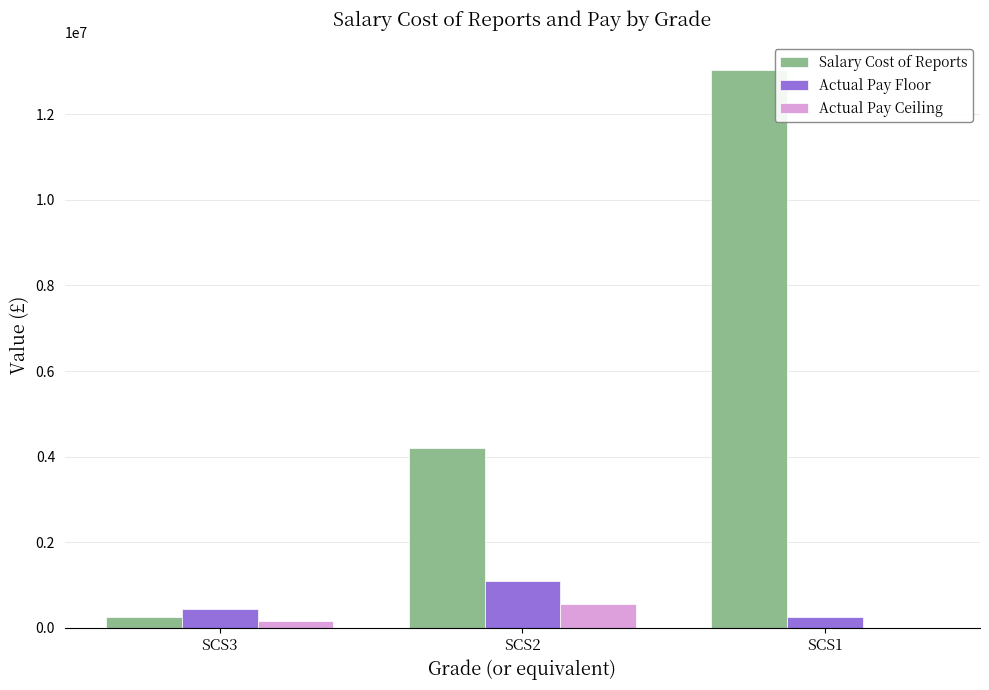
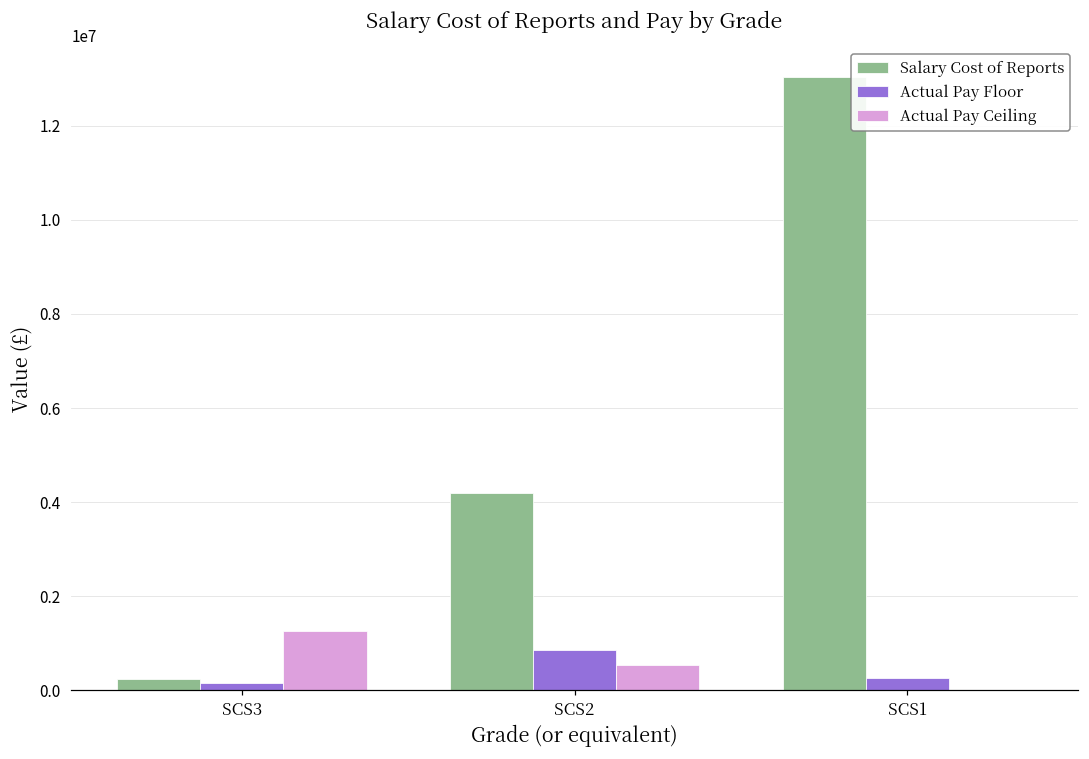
  {
    "Salary Cost of Reports": {
      "SCS3": 200000,
      "SCS2": 4200000,
      "SCS1": 13000000
    },
    "Actual Pay Floor": {
-     "SCS3": 400000,
-     "SCS2": 1100000,
+     "SCS3": 200000,
+     "SCS2": 900000,
      "SCS1": 300000
    },
    "Actual Pay Ceiling": {
-     "SCS3": 200000,
+     "SCS3": 1300000,
      "SCS2": 500000,
      "SCS1": 0
    }
  }
